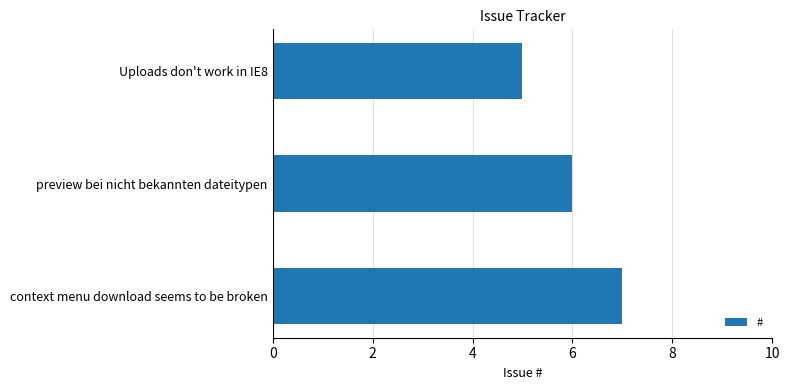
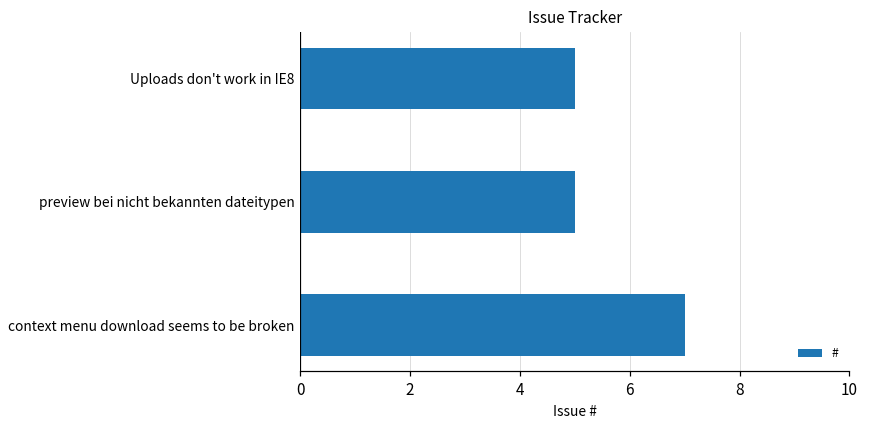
  {
    "Uploads don't work in IE8": 5,
-   "preview bei nicht bekannten dateitypen": 6,
+   "preview bei nicht bekannten dateitypen": 5,
    "context menu download seems to be broken": 7
  }
